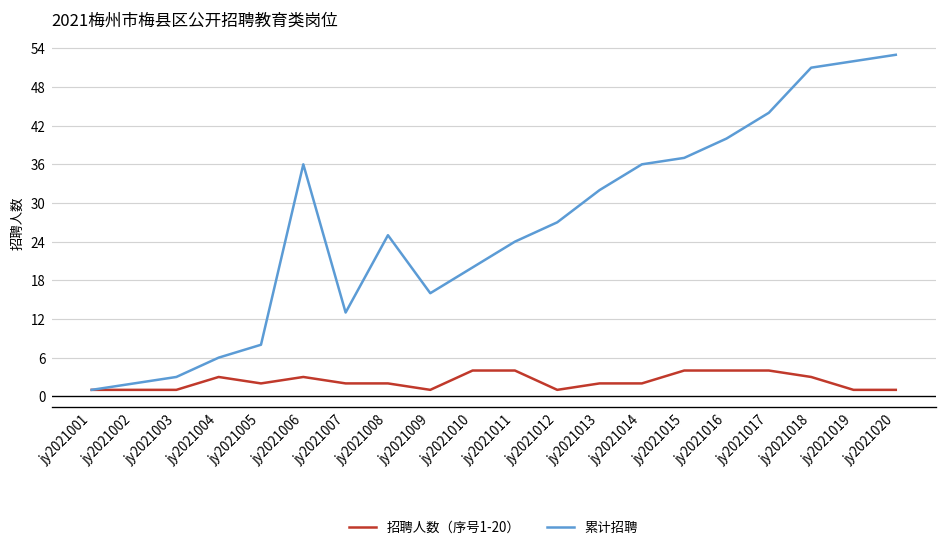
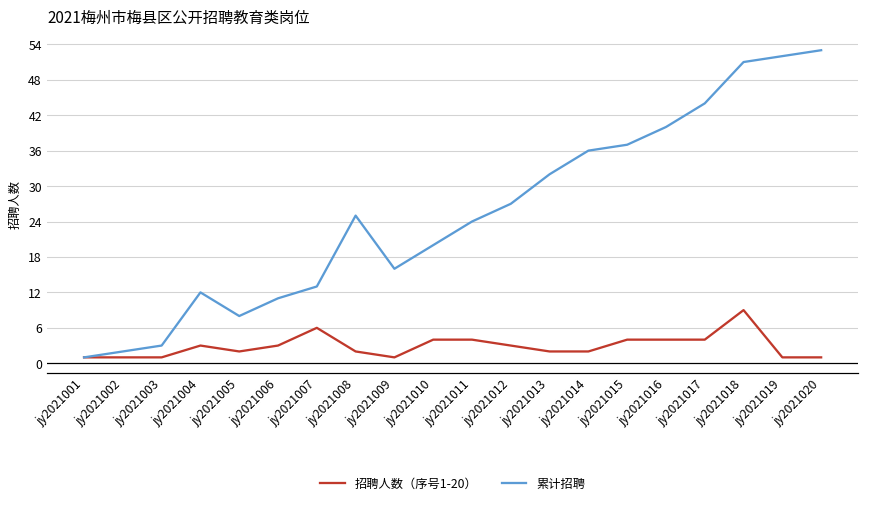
  {
    "招聘人数（序号1-20）": {
      "jy2021002": 1,
      "jy2021003": 1,
      "jy2021004": 3,
      "jy2021005": 2,
      "jy2021006": 3,
-     "jy2021007": 2,
+     "jy2021007": 6,
      "jy2021008": 2,
      "jy2021009": 1,
      "jy2021010": 4,
      "jy2021011": 4,
-     "jy2021012": 1,
+     "jy2021012": 3,
      "jy2021013": 2,
      "jy2021014": 2,
      "jy2021015": 4,
      "jy2021016": 4,
      "jy2021017": 4,
-     "jy2021018": 3,
+     "jy2021018": 9,
      "jy2021019": 1,
      "jy2021020": 1
    },
    "累计招聘": {
      "jy2021002": 2,
      "jy2021003": 3,
-     "jy2021004": 6,
+     "jy2021004": 12,
      "jy2021005": 8,
-     "jy2021006": 36,
+     "jy2021006": 11,
      "jy2021007": 13,
      "jy2021008": 25,
      "jy2021009": 16,
      "jy2021010": 20,
      "jy2021011": 24,
      "jy2021012": 27,
      "jy2021013": 32,
      "jy2021014": 36,
      "jy2021015": 37,
      "jy2021016": 40,
      "jy2021017": 44,
      "jy2021018": 51,
      "jy2021019": 52,
      "jy2021020": 53
    }
  }
